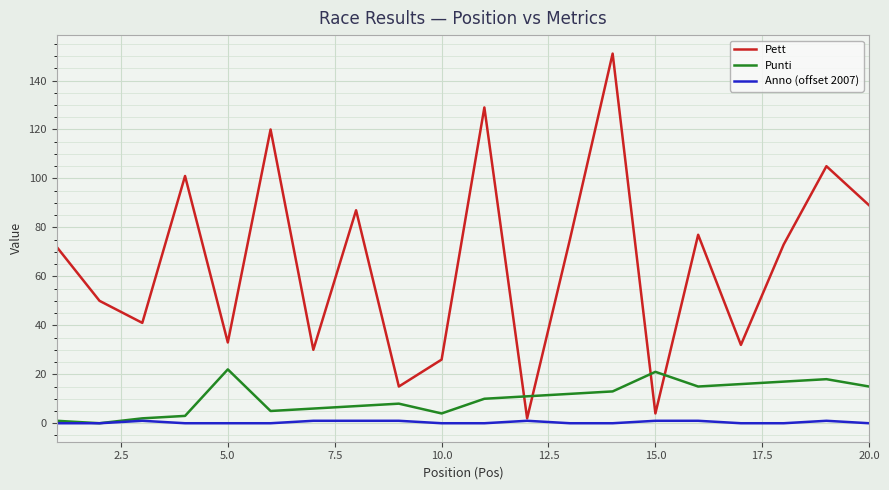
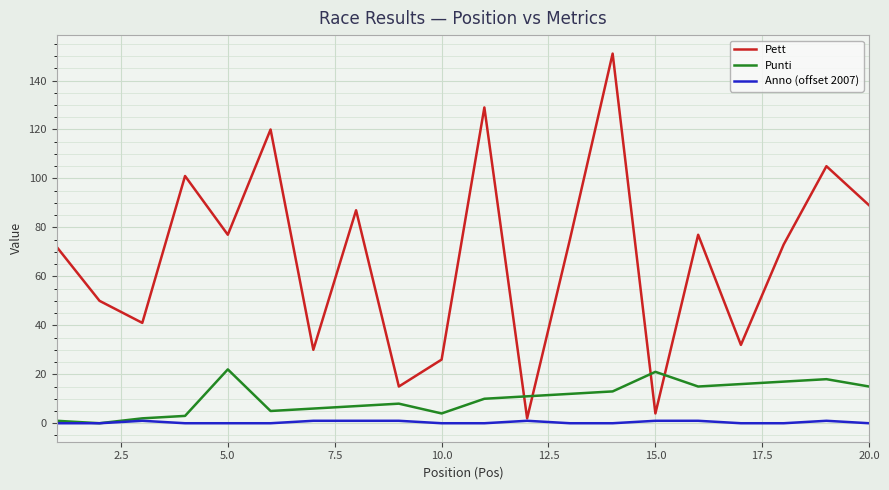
  {
    "Pett": {
-     "5.0": 33,
+     "5.0": 77,
      "10.0": 26,
      "15.0": 4,
      "20.0": 89
    },
    "Punti": {
      "5.0": 22,
      "10.0": 4,
      "15.0": 21,
      "20.0": 15
    },
    "Anno (offset 2007)": {
      "5.0": 0,
      "10.0": 0,
      "15.0": 1,
      "20.0": 0
    }
  }
